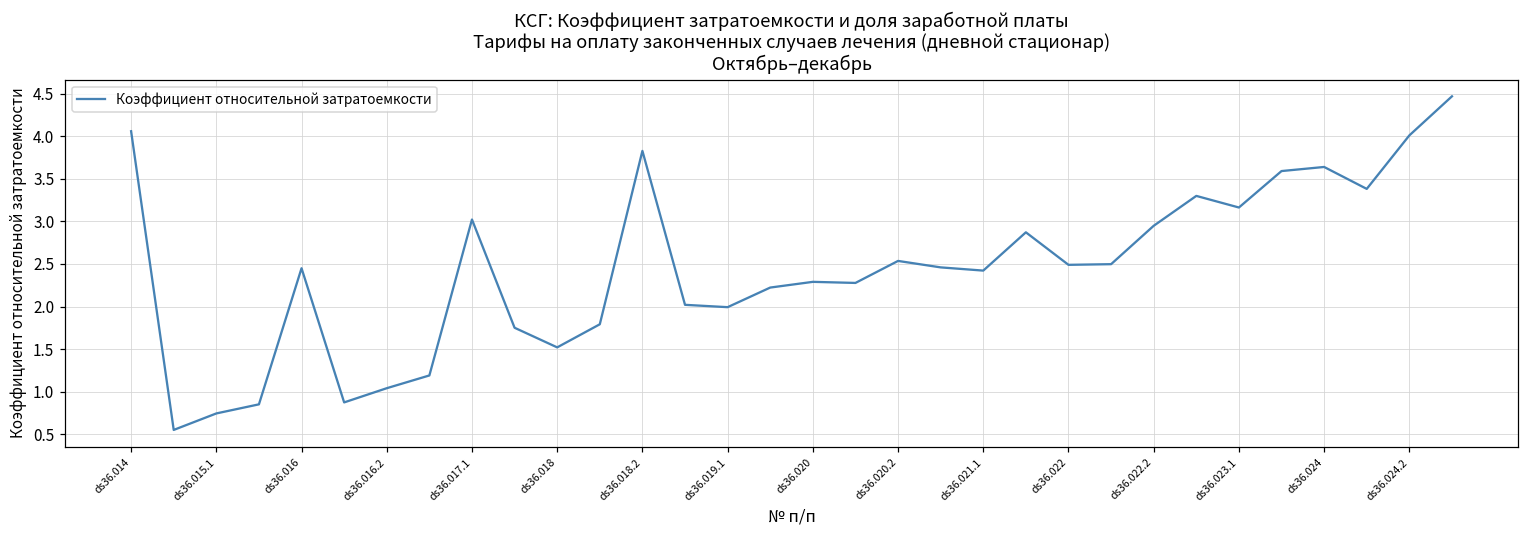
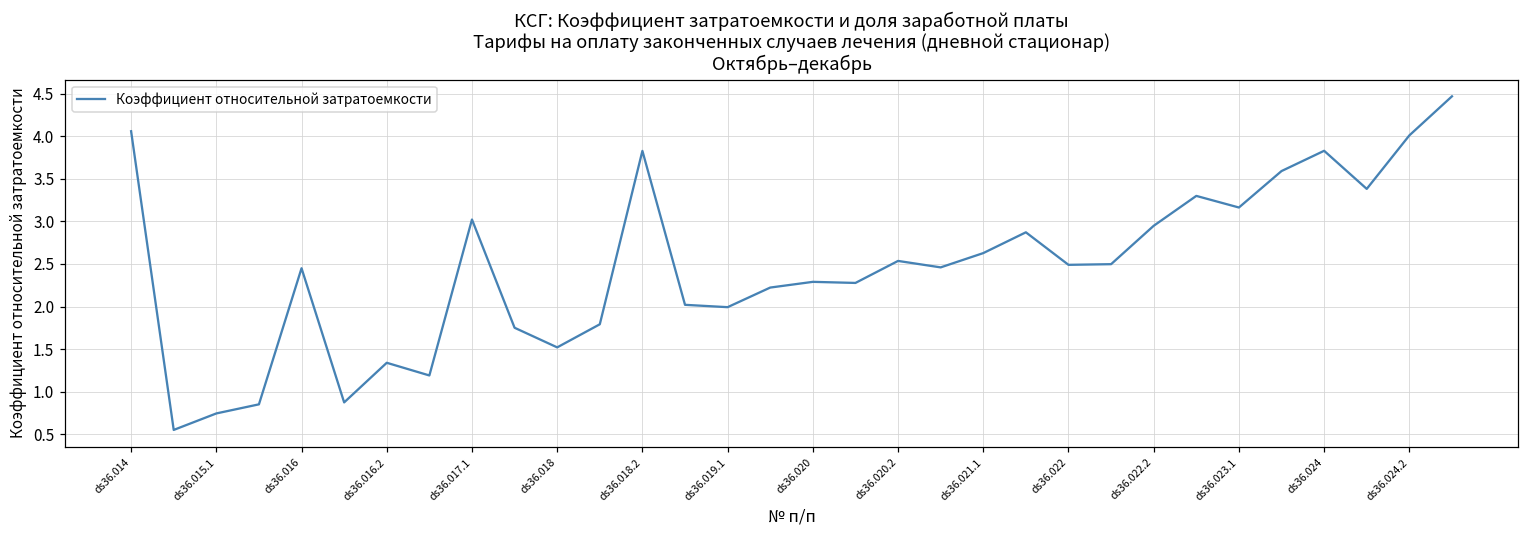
  {
    "ds36.014": 4.1,
    "ds36.015.1": 0.7,
    "ds36.016": 2.5,
-   "ds36.016.2": 1.0,
+   "ds36.016.2": 1.3,
    "ds36.017.1": 3.0,
    "ds36.018": 1.5,
    "ds36.018.2": 3.8,
    "ds36.019.1": 2.0,
    "ds36.020": 2.3,
    "ds36.020.2": 2.5,
-   "ds36.021.1": 2.4,
+   "ds36.021.1": 2.6,
    "ds36.022": 2.5,
    "ds36.022.2": 2.9,
    "ds36.023.1": 3.2,
-   "ds36.024": 3.6,
+   "ds36.024": 3.8,
    "ds36.024.2": 4.0
  }
